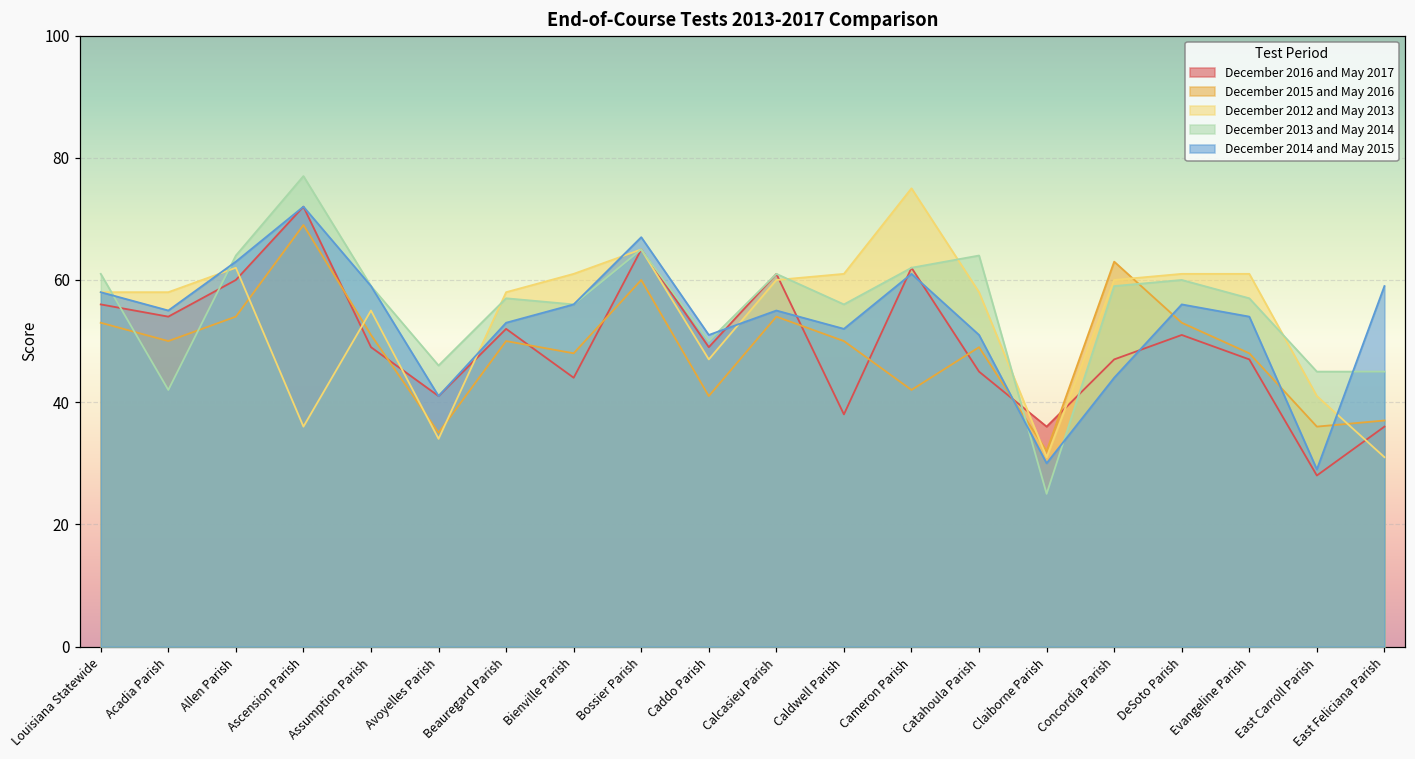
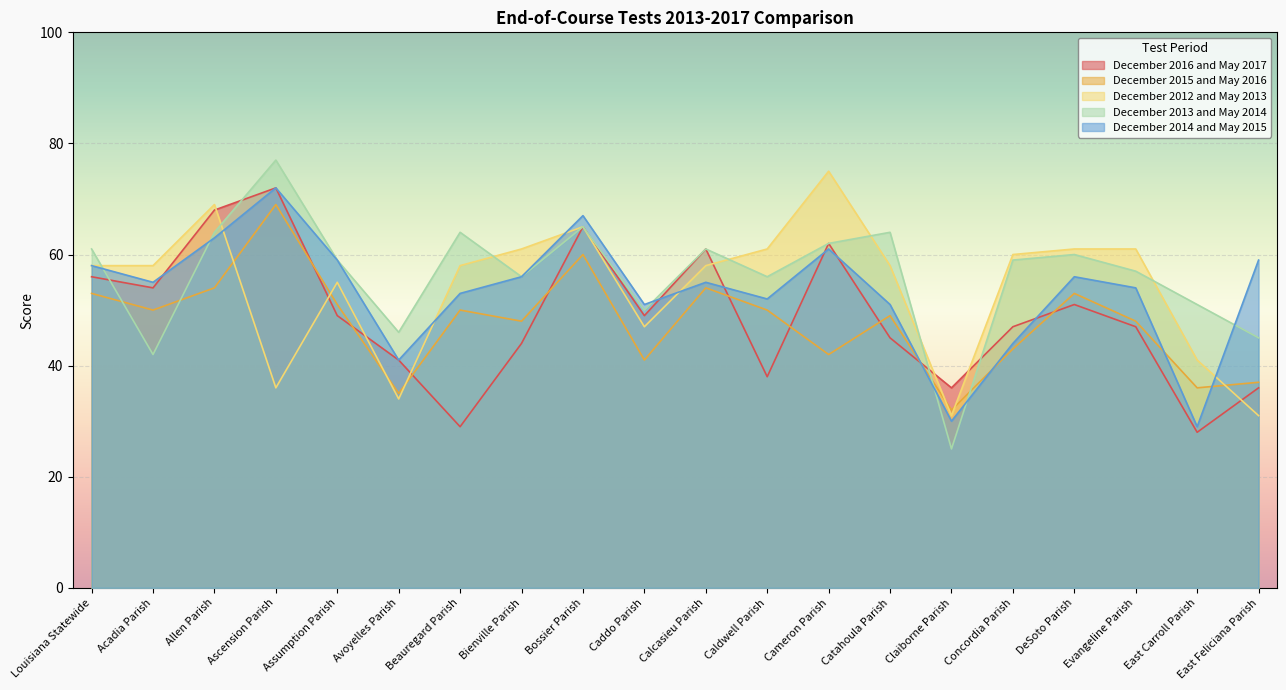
  {
    "December 2016 and May 2017": {
      "Louisiana Statewide": 56,
      "Acadia Parish": 54,
-     "Allen Parish": 60,
+     "Allen Parish": 68,
      "Assumption Parish": 49,
-     "Beauregard Parish": 52,
+     "Beauregard Parish": 29,
      "Bienville Parish": 44,
      "Caddo Parish": 49,
      "Caldwell Parish": 38,
      "Catahoula Parish": 45,
      "Claiborne Parish": 36,
      "Concordia Parish": 47,
      "DeSoto Parish": 51,
      "Evangeline Parish": 47,
      "East Carroll Parish": 28,
      "East Feliciana Parish": 36
    },
    "December 2015 and May 2016": {
      "Louisiana Statewide": 53,
      "Acadia Parish": 50,
      "Allen Parish": 54,
      "Ascension Parish": 69,
      "Assumption Parish": 51,
      "Avoyelles Parish": 35,
      "Beauregard Parish": 50,
      "Bienville Parish": 48,
      "Bossier Parish": 60,
      "Caddo Parish": 41,
      "Calcasieu Parish": 54,
      "Caldwell Parish": 50,
      "Cameron Parish": 42,
      "Catahoula Parish": 49,
      "Claiborne Parish": 32,
-     "Concordia Parish": 63,
+     "Concordia Parish": 43,
      "DeSoto Parish": 53,
      "Evangeline Parish": 48,
      "East Carroll Parish": 36,
      "East Feliciana Parish": 37
    },
    "December 2012 and May 2013": {
      "Acadia Parish": 58,
-     "Allen Parish": 62,
+     "Allen Parish": 69,
      "Ascension Parish": 36,
      "Assumption Parish": 55,
      "Avoyelles Parish": 34,
      "Beauregard Parish": 58,
      "Bienville Parish": 61,
      "Caddo Parish": 47,
-     "Calcasieu Parish": 60,
+     "Calcasieu Parish": 58,
      "Caldwell Parish": 61,
      "Cameron Parish": 75,
      "Catahoula Parish": 58,
      "Claiborne Parish": 31,
      "Concordia Parish": 60,
      "DeSoto Parish": 61,
      "Evangeline Parish": 61,
      "East Carroll Parish": 41,
      "East Feliciana Parish": 31
    },
    "December 2013 and May 2014": {
      "Louisiana Statewide": 61,
      "Acadia Parish": 42,
      "Allen Parish": 64,
      "Ascension Parish": 77,
      "Avoyelles Parish": 46,
-     "Beauregard Parish": 57,
+     "Beauregard Parish": 64,
      "Caddo Parish": 50,
      "Caldwell Parish": 56,
      "Catahoula Parish": 64,
      "Claiborne Parish": 25,
      "Concordia Parish": 59,
      "DeSoto Parish": 60,
      "Evangeline Parish": 57,
-     "East Carroll Parish": 45,
+     "East Carroll Parish": 51,
      "East Feliciana Parish": 45
    },
    "December 2014 and May 2015": {
      "Acadia Parish": 55,
      "Allen Parish": 63,
      "Beauregard Parish": 53,
      "Bossier Parish": 67,
      "Caddo Parish": 51,
      "Calcasieu Parish": 55,
      "Caldwell Parish": 52,
      "Cameron Parish": 61,
      "Catahoula Parish": 51,
      "Claiborne Parish": 30,
      "Concordia Parish": 44,
      "DeSoto Parish": 56,
      "Evangeline Parish": 54,
      "East Carroll Parish": 29,
      "East Feliciana Parish": 59
    }
  }
